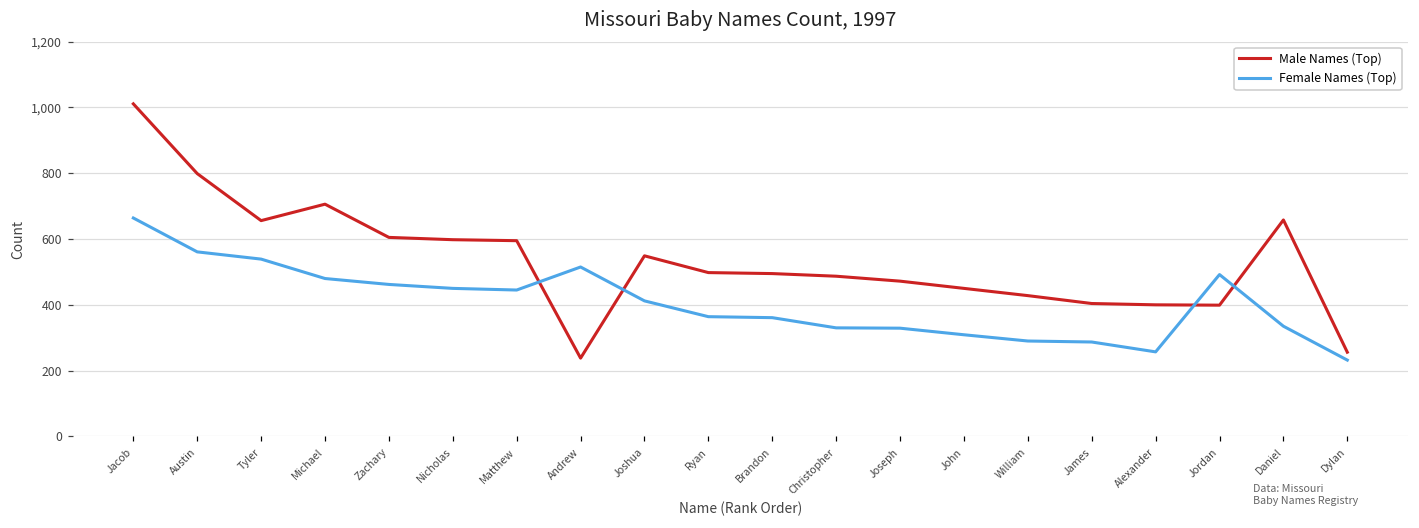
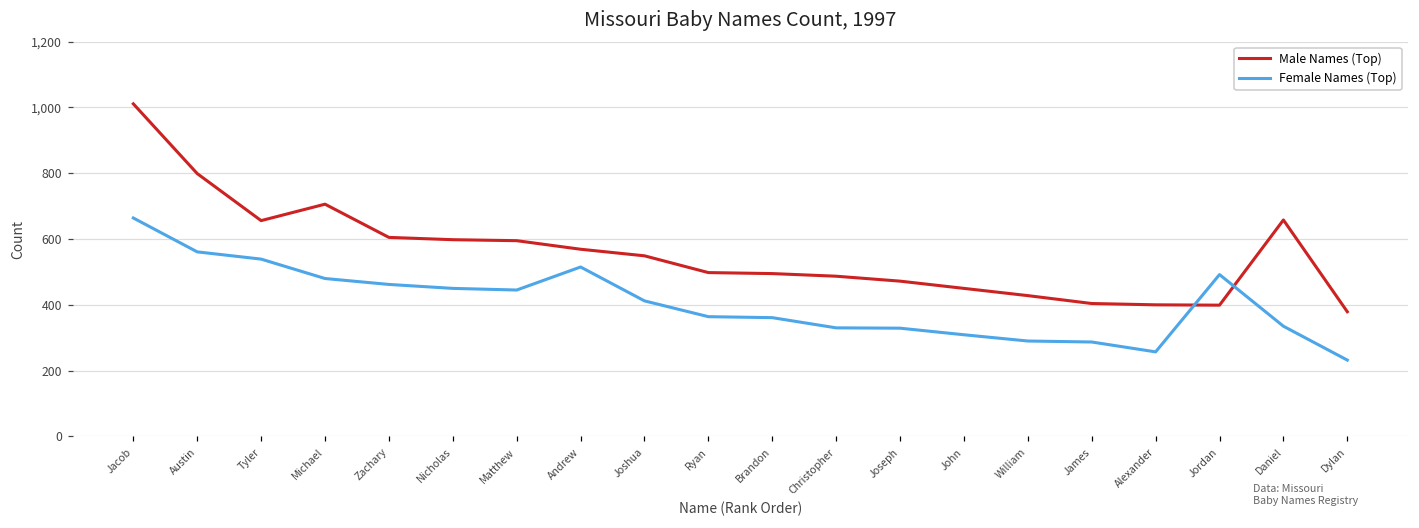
  {
    "Male Names (Top)": {
      "Jacob": "1,010",
      "Austin": "800",
      "Tyler": "660",
      "Michael": "710",
      "Zachary": "610",
      "Nicholas": "600",
      "Matthew": "600",
-     "Andrew": "240",
+     "Andrew": "570",
      "Joshua": "550",
      "Ryan": "500",
      "Brandon": "500",
      "Christopher": "490",
      "Joseph": "470",
      "John": "450",
      "William": "430",
      "James": "400",
      "Alexander": "400",
      "Jordan": "400",
      "Daniel": "660",
-     "Dylan": "260"
+     "Dylan": "380"
    },
    "Female Names (Top)": {
      "Jacob": "660",
      "Austin": "560",
      "Tyler": "540",
      "Michael": "480",
      "Zachary": "460",
      "Nicholas": "450",
      "Matthew": "450",
      "Andrew": "520",
      "Joshua": "410",
      "Ryan": "360",
      "Brandon": "360",
      "Christopher": "330",
      "Joseph": "330",
      "John": "310",
      "William": "290",
      "James": "290",
      "Alexander": "260",
      "Jordan": "490",
      "Daniel": "340",
      "Dylan": "230"
    }
  }
